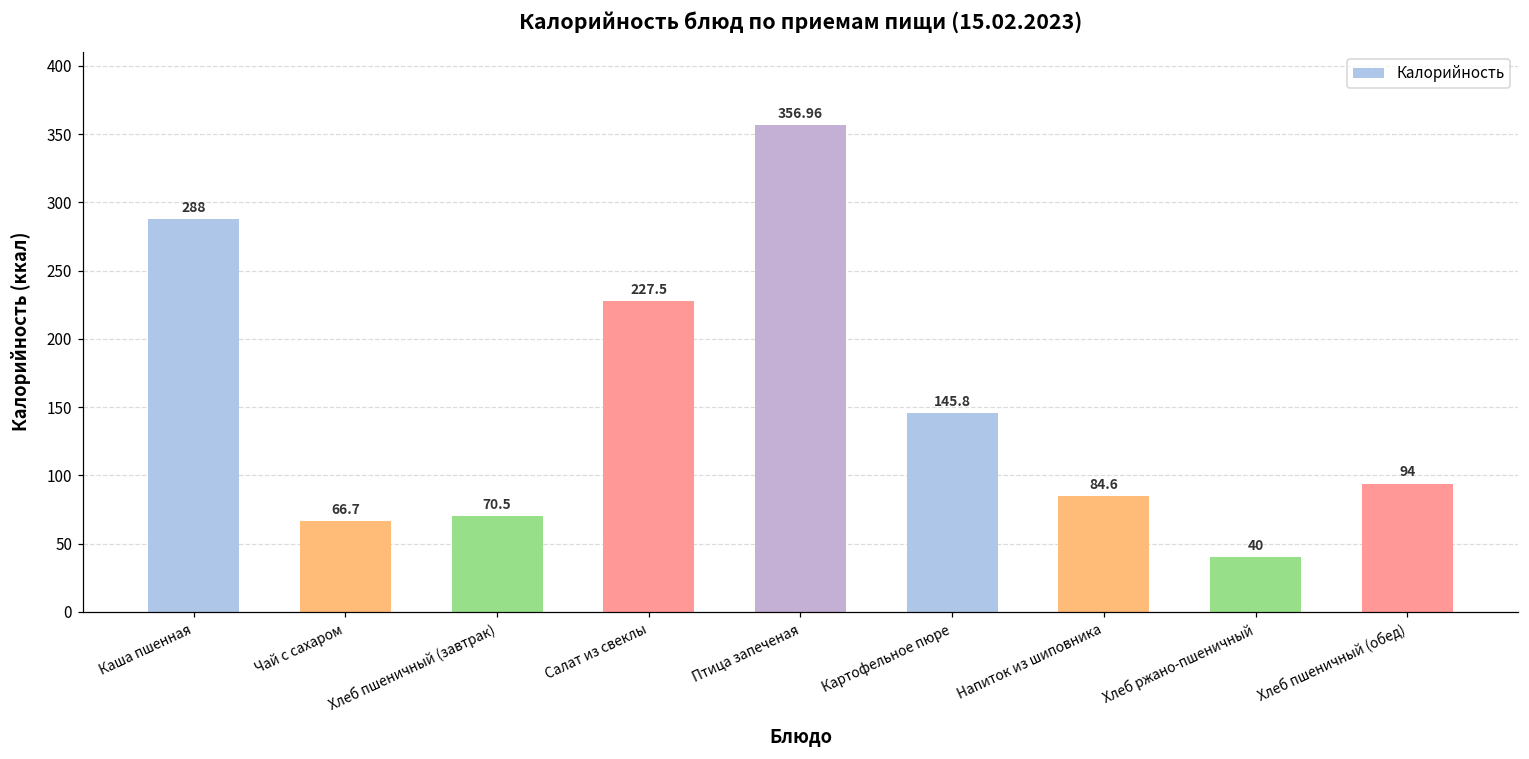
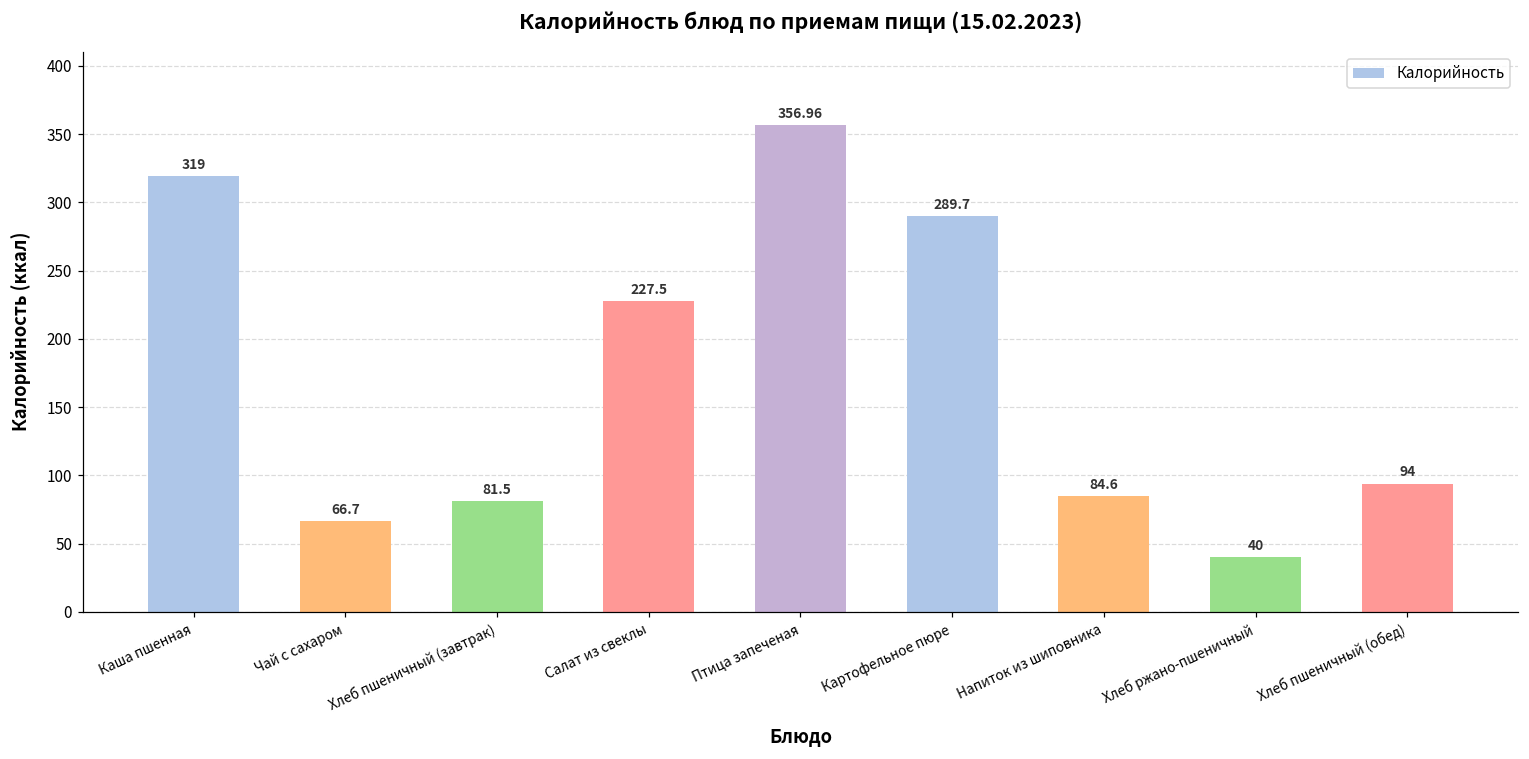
  {
-   "Каша пшенная": 288,
+   "Каша пшенная": 319,
    "Чай с сахаром": 66.7,
-   "Хлеб пшеничный (завтрак)": 70.5,
+   "Хлеб пшеничный (завтрак)": 81.5,
    "Салат из свеклы": 227.5,
    "Птица запеченая": 356.96,
-   "Картофельное пюре": 145.8,
+   "Картофельное пюре": 289.7,
    "Напиток из шиповника": 84.6,
    "Хлеб ржано-пшеничный": 40,
    "Хлеб пшеничный (обед)": 94
  }
